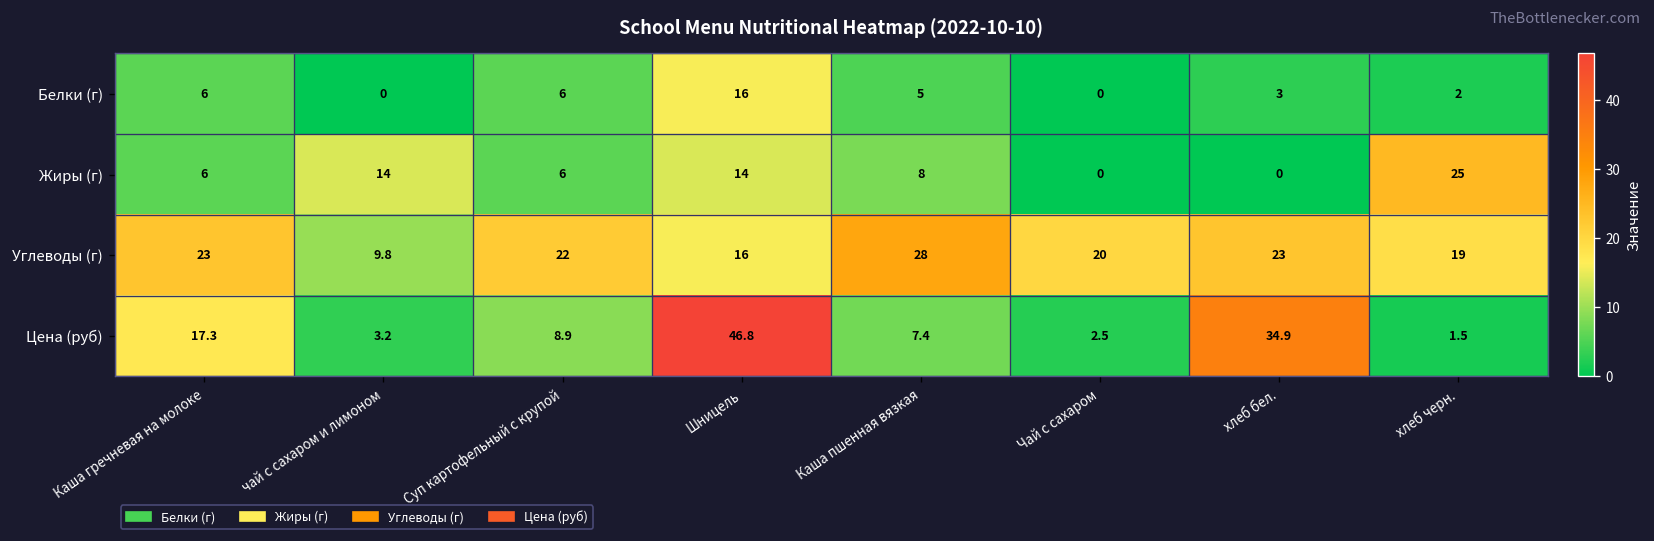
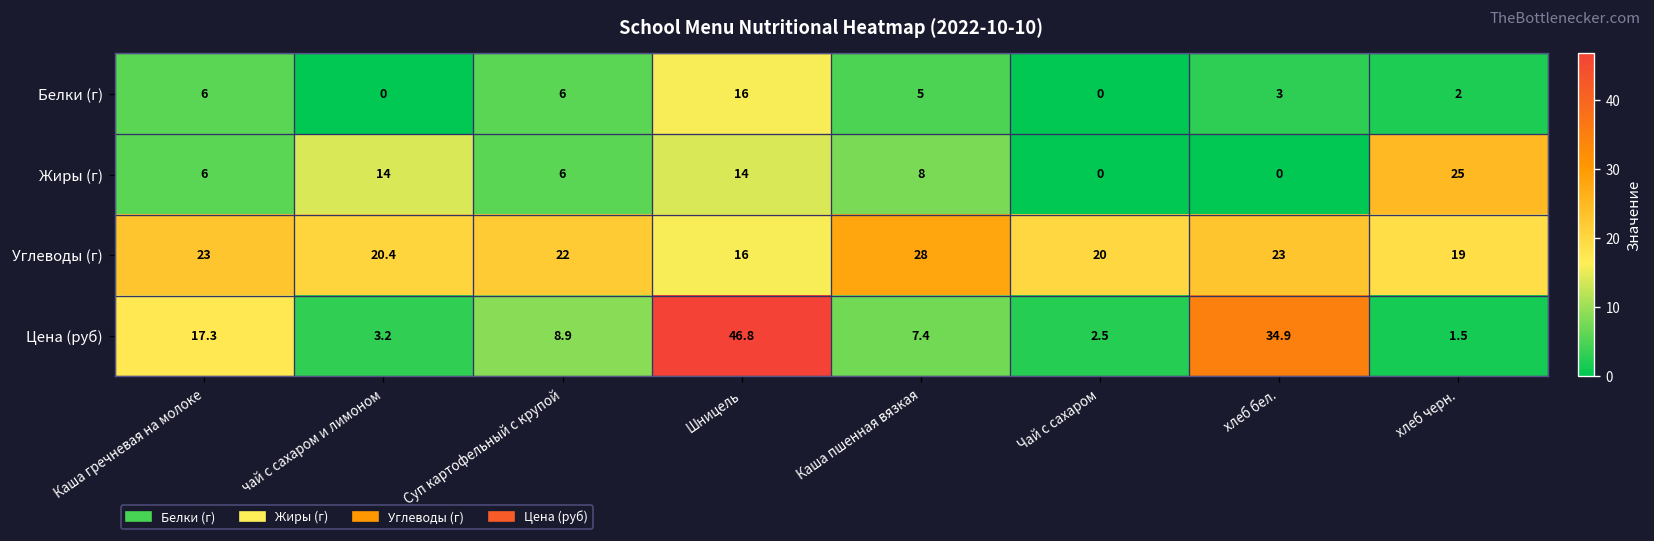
  {
    "Белки (г)": {
      "Каша гречневая на молоке": 6,
      "чай с сахаром и лимоном": 0,
      "Суп картофельный с крупой": 6,
      "Шницель": 16,
      "Каша пшенная вязкая": 5,
      "Чай с сахаром": 0,
      "хлеб бел.": 3,
      "хлеб черн.": 2
    },
    "Жиры (г)": {
      "Каша гречневая на молоке": 6,
      "чай с сахаром и лимоном": 14,
      "Суп картофельный с крупой": 6,
      "Шницель": 14,
      "Каша пшенная вязкая": 8,
      "Чай с сахаром": 0,
      "хлеб бел.": 0,
      "хлеб черн.": 25
    },
    "Углеводы (г)": {
      "Каша гречневая на молоке": 23,
-     "чай с сахаром и лимоном": 9.8,
+     "чай с сахаром и лимоном": 20.4,
      "Суп картофельный с крупой": 22,
      "Шницель": 16,
      "Каша пшенная вязкая": 28,
      "Чай с сахаром": 20,
      "хлеб бел.": 23,
      "хлеб черн.": 19
    },
    "Цена (руб)": {
      "Каша гречневая на молоке": 17.3,
      "чай с сахаром и лимоном": 3.2,
      "Суп картофельный с крупой": 8.9,
      "Шницель": 46.8,
      "Каша пшенная вязкая": 7.4,
      "Чай с сахаром": 2.5,
      "хлеб бел.": 34.9,
      "хлеб черн.": 1.5
    }
  }
